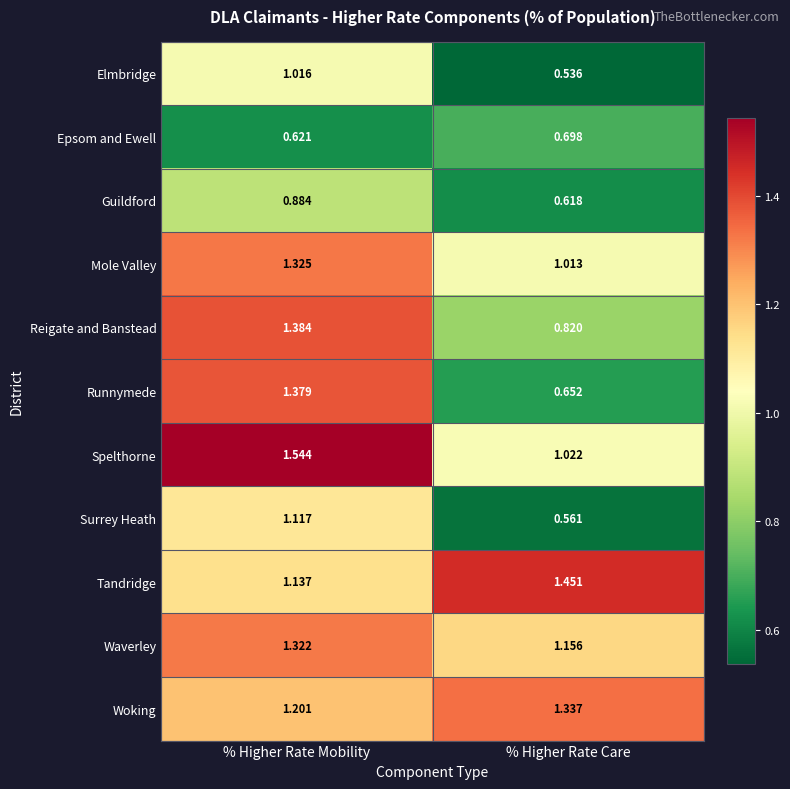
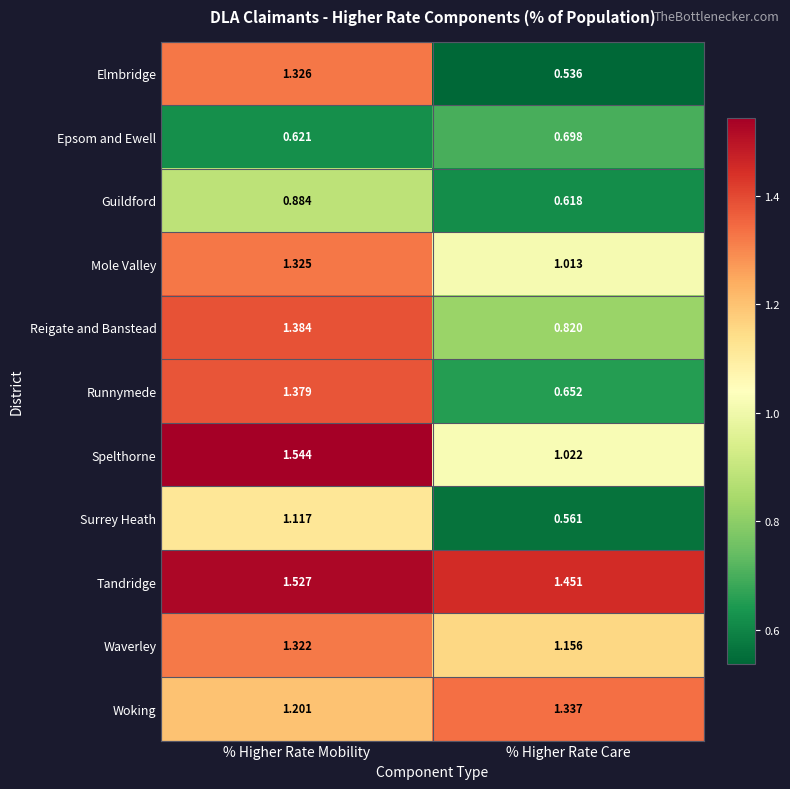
  {
    "Elmbridge": {
-     "% Higher Rate Mobility": 1.016,
+     "% Higher Rate Mobility": 1.326,
      "% Higher Rate Care": 0.536
    },
    "Epsom and Ewell": {
      "% Higher Rate Mobility": 0.621,
      "% Higher Rate Care": 0.698
    },
    "Guildford": {
      "% Higher Rate Mobility": 0.884,
      "% Higher Rate Care": 0.618
    },
    "Mole Valley": {
      "% Higher Rate Mobility": 1.325,
      "% Higher Rate Care": 1.013
    },
    "Reigate and Banstead": {
      "% Higher Rate Mobility": 1.384,
      "% Higher Rate Care": 0.820
    },
    "Runnymede": {
      "% Higher Rate Mobility": 1.379,
      "% Higher Rate Care": 0.652
    },
    "Spelthorne": {
      "% Higher Rate Mobility": 1.544,
      "% Higher Rate Care": 1.022
    },
    "Surrey Heath": {
      "% Higher Rate Mobility": 1.117,
      "% Higher Rate Care": 0.561
    },
    "Tandridge": {
-     "% Higher Rate Mobility": 1.137,
+     "% Higher Rate Mobility": 1.527,
      "% Higher Rate Care": 1.451
    },
    "Waverley": {
      "% Higher Rate Mobility": 1.322,
      "% Higher Rate Care": 1.156
    },
    "Woking": {
      "% Higher Rate Mobility": 1.201,
      "% Higher Rate Care": 1.337
    }
  }
